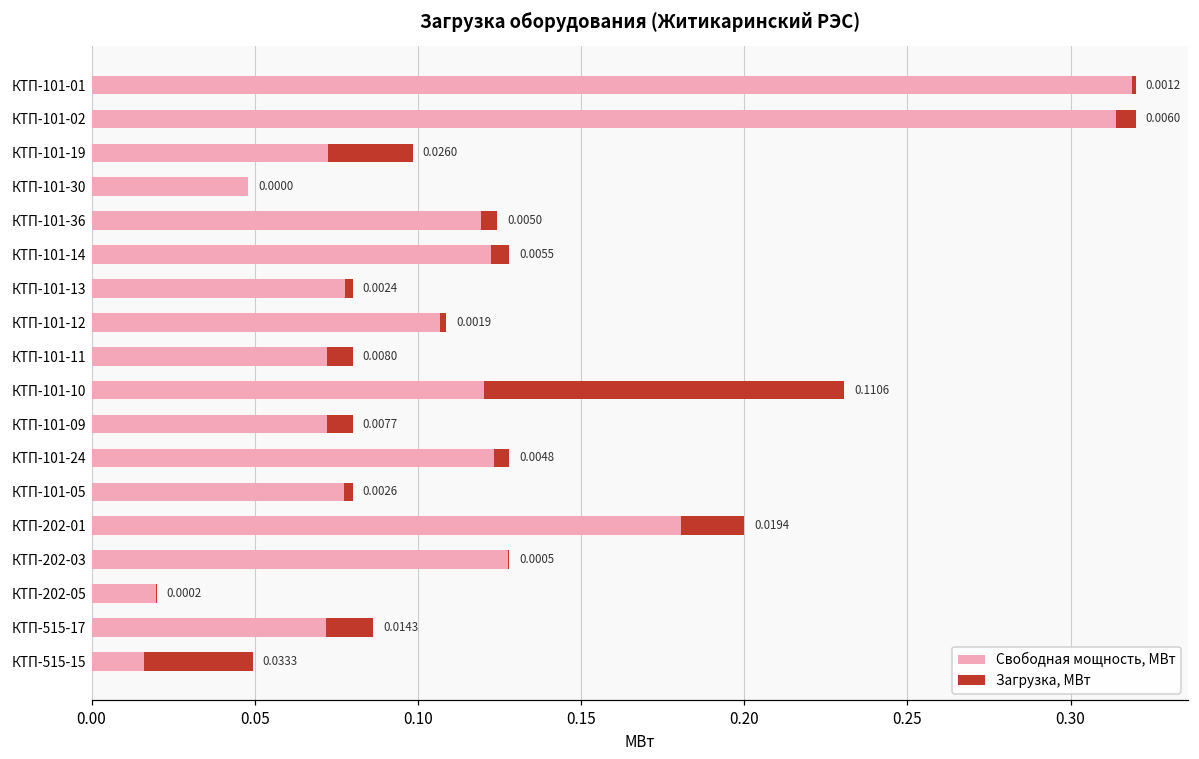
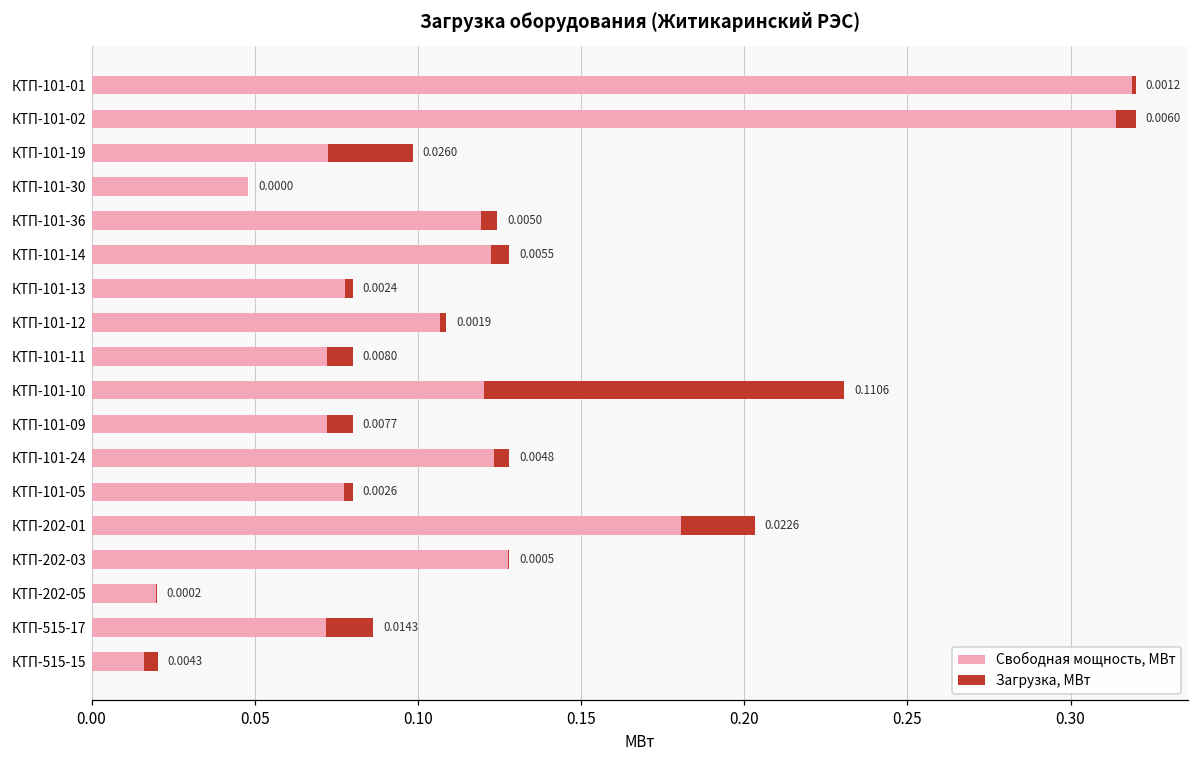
  {
    "Свободная мощность, МВт": {
      "КТП-101-01": 0.319,
      "КТП-101-02": 0.314,
      "КТП-101-19": 0.072,
      "КТП-101-36": 0.119,
      "КТП-101-14": 0.123,
      "КТП-101-13": 0.078,
      "КТП-101-12": 0.107,
      "КТП-101-11": 0.072,
      "КТП-101-10": 0.120,
      "КТП-101-09": 0.072,
      "КТП-101-24": 0.123,
      "КТП-101-05": 0.077,
      "КТП-202-01": 0.181,
      "КТП-202-03": 0.128,
      "КТП-202-05": 0.020,
      "КТП-515-17": 0.072,
      "КТП-515-15": 0.016
    },
    "Загрузка, МВт": {
      "КТП-101-01": 0.0012,
      "КТП-101-02": 0.0060,
      "КТП-101-19": 0.0260,
      "КТП-101-30": 0.0000,
      "КТП-101-36": 0.0050,
      "КТП-101-14": 0.0055,
      "КТП-101-13": 0.0024,
      "КТП-101-12": 0.0019,
      "КТП-101-11": 0.0080,
      "КТП-101-10": 0.1106,
      "КТП-101-09": 0.0077,
      "КТП-101-24": 0.0048,
      "КТП-101-05": 0.0026,
-     "КТП-202-01": 0.0194,
+     "КТП-202-01": 0.0226,
      "КТП-202-03": 0.0005,
      "КТП-202-05": 0.0002,
      "КТП-515-17": 0.0143,
-     "КТП-515-15": 0.0333
+     "КТП-515-15": 0.0043
    }
  }
